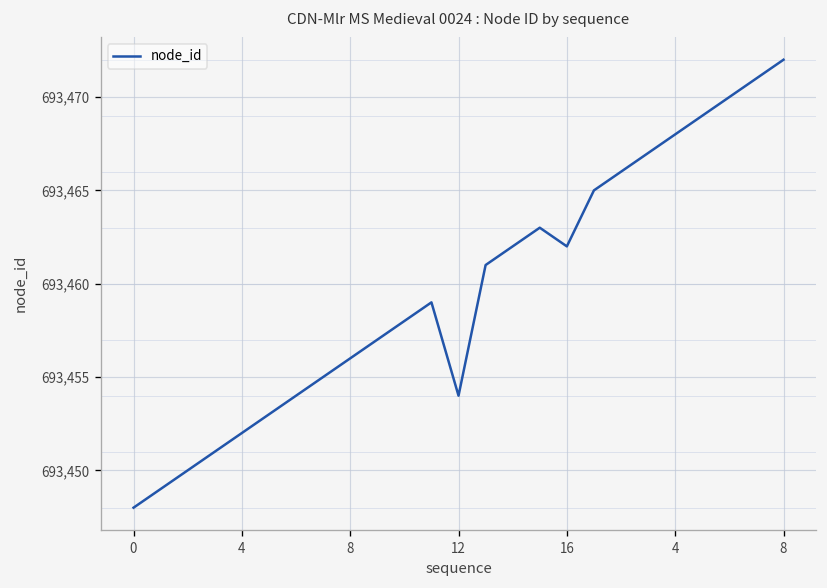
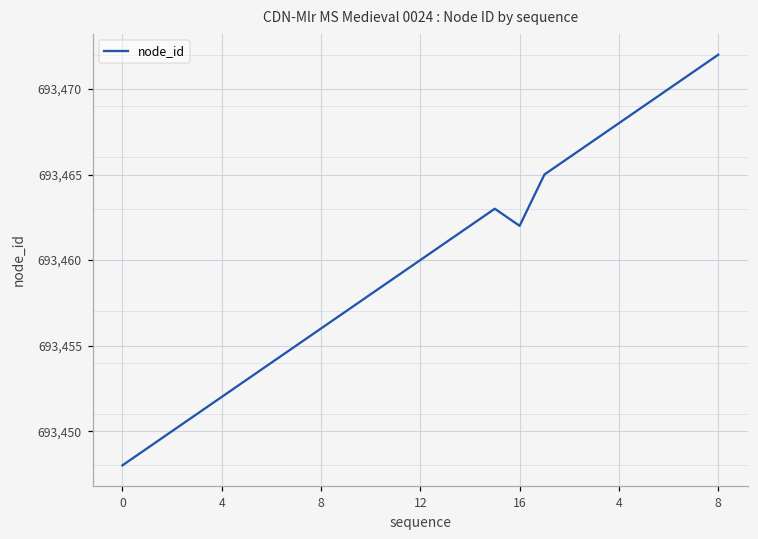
  {
    "0": "693,448",
-   "12": "693,454",
+   "12": "693,460",
    "16": "693,462"
  }
